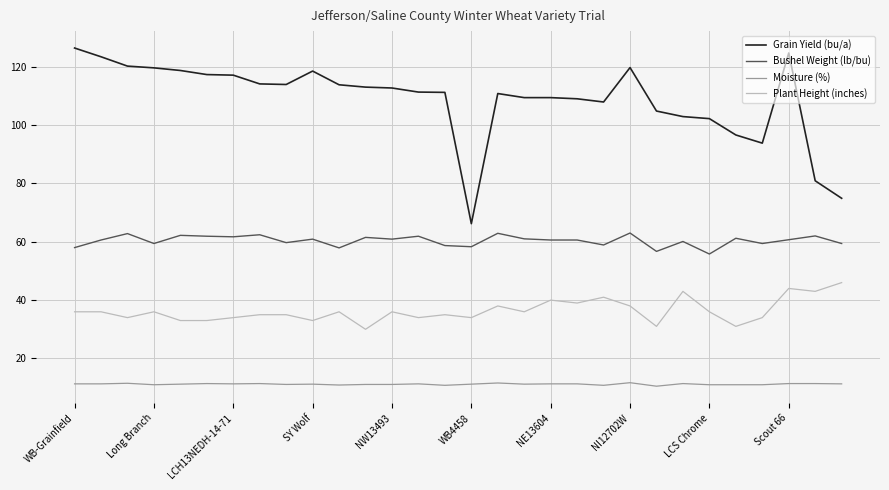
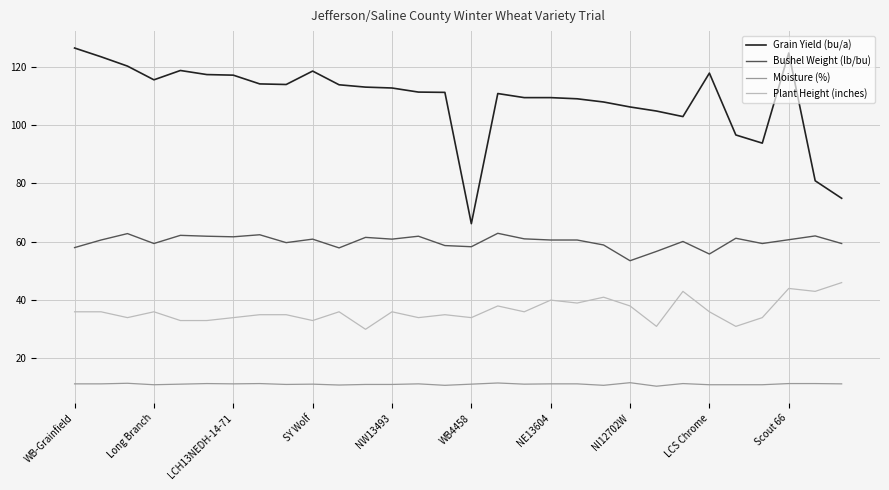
  {
    "Grain Yield (bu/a)": {
      "WB-Grainfield": 126,
-     "Long Branch": 120,
+     "Long Branch": 116,
      "LCH13NEDH-14-71": 117,
      "SY Wolf": 119,
      "NW13493": 113,
      "WB4458": 66,
      "NE13604": 109,
-     "NI12702W": 120,
-     "LCS Chrome": 102
+     "NI12702W": 106,
+     "LCS Chrome": 118
    },
    "Bushel Weight (lb/bu)": {
      "WB-Grainfield": 58,
      "Long Branch": 59,
      "LCH13NEDH-14-71": 62,
      "SY Wolf": 61,
      "NW13493": 61,
      "WB4458": 58,
      "NE13604": 61,
-     "NI12702W": 63,
+     "NI12702W": 54,
      "LCS Chrome": 56,
      "Scout 66": 61
    }
  }
